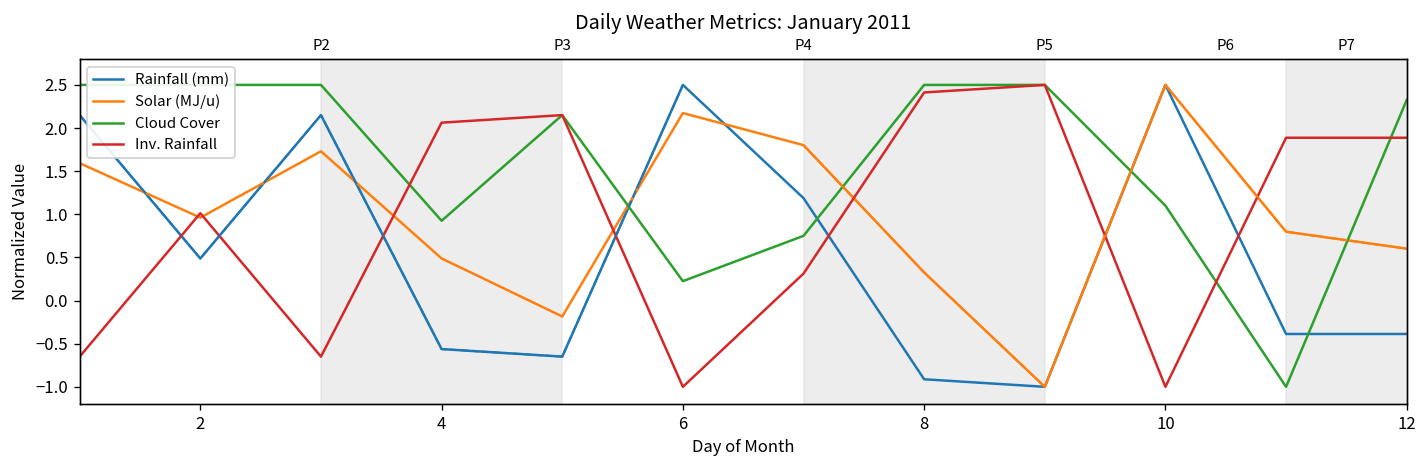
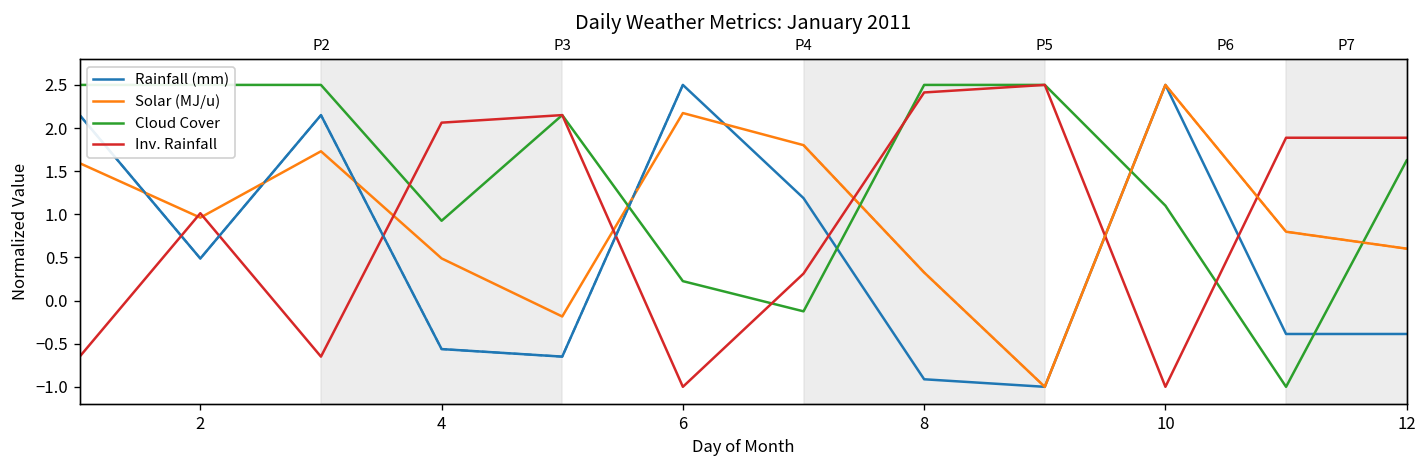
  {
    "Cloud Cover": {
      "P2": 2.5,
      "4": 0.9,
      "6": 0.2,
-     "P4": 0.8,
+     "P4": -0.1,
      "8": 2.5,
      "10": 1.1,
-     "12": 2.3
+     "12": 1.6
    },
    "Inv. Rainfall": {
      "2": 1.0,
      "P2": -0.6,
      "4": 2.1,
      "6": -1.0,
      "P4": 0.3,
      "8": 2.4,
      "10": -1.0,
      "12": 1.9
    }
  }
